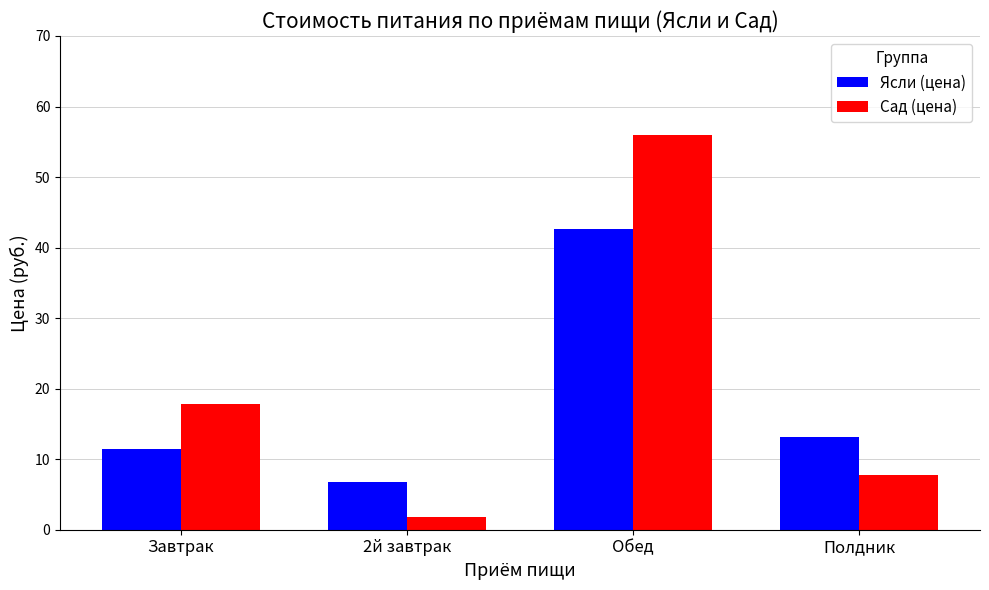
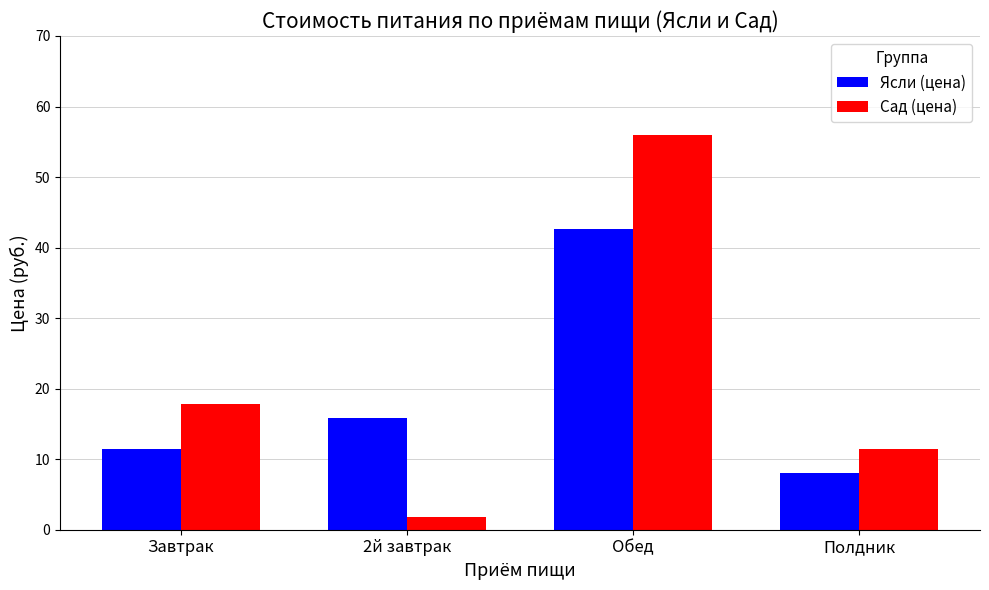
  {
    "Ясли (цена)": {
      "Завтрак": 12,
-     "2й завтрак": 7,
+     "2й завтрак": 16,
      "Обед": 43,
-     "Полдник": 13
+     "Полдник": 8
    },
    "Сад (цена)": {
      "Завтрак": 18,
      "2й завтрак": 2,
      "Обед": 56,
-     "Полдник": 8
+     "Полдник": 11
    }
  }
